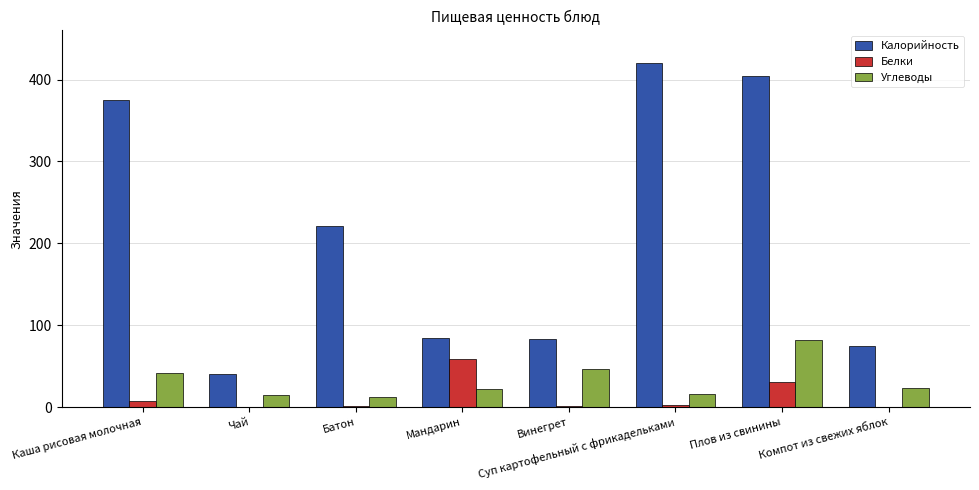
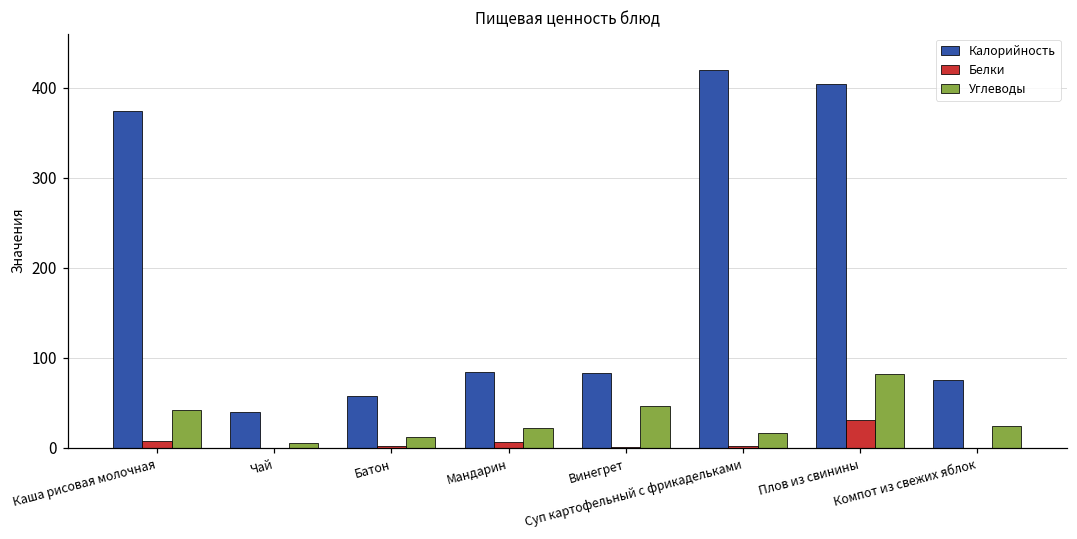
  {
    "Калорийность": {
      "Каша рисовая молочная": 370,
      "Чай": 40,
-     "Батон": 220,
+     "Батон": 60,
      "Мандарин": 80,
      "Винегрет": 80,
      "Суп картофельный с фрикадельками": 420,
      "Плов из свинины": 400,
      "Компот из свежих яблок": 70
    },
    "Белки": {
      "Каша рисовая молочная": 10,
      "Чай": 0,
-     "Мандарин": 60,
+     "Мандарин": 10,
      "Плов из свинины": 30
    },
    "Углеводы": {
      "Каша рисовая молочная": 40,
-     "Чай": 10,
+     "Чай": 0,
      "Батон": 10,
      "Мандарин": 20,
      "Винегрет": 50,
      "Суп картофельный с фрикадельками": 20,
      "Плов из свинины": 80,
      "Компот из свежих яблок": 20
    }
  }
